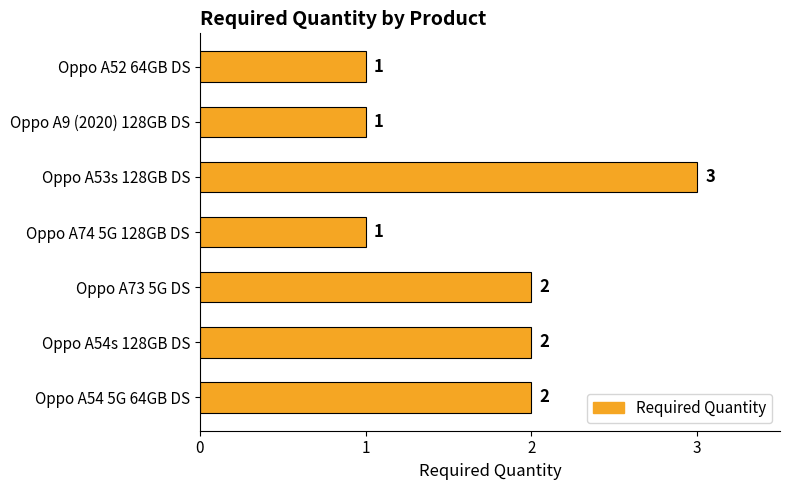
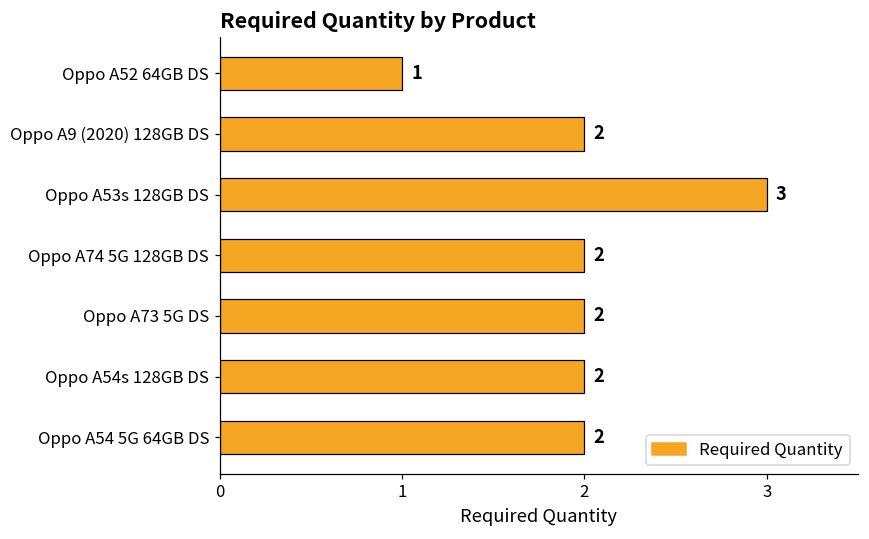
  {
    "Oppo A52 64GB DS": 1,
-   "Oppo A9 (2020) 128GB DS": 1,
+   "Oppo A9 (2020) 128GB DS": 2,
    "Oppo A53s 128GB DS": 3,
-   "Oppo A74 5G 128GB DS": 1,
+   "Oppo A74 5G 128GB DS": 2,
    "Oppo A73 5G DS": 2,
    "Oppo A54s 128GB DS": 2,
    "Oppo A54 5G 64GB DS": 2
  }
